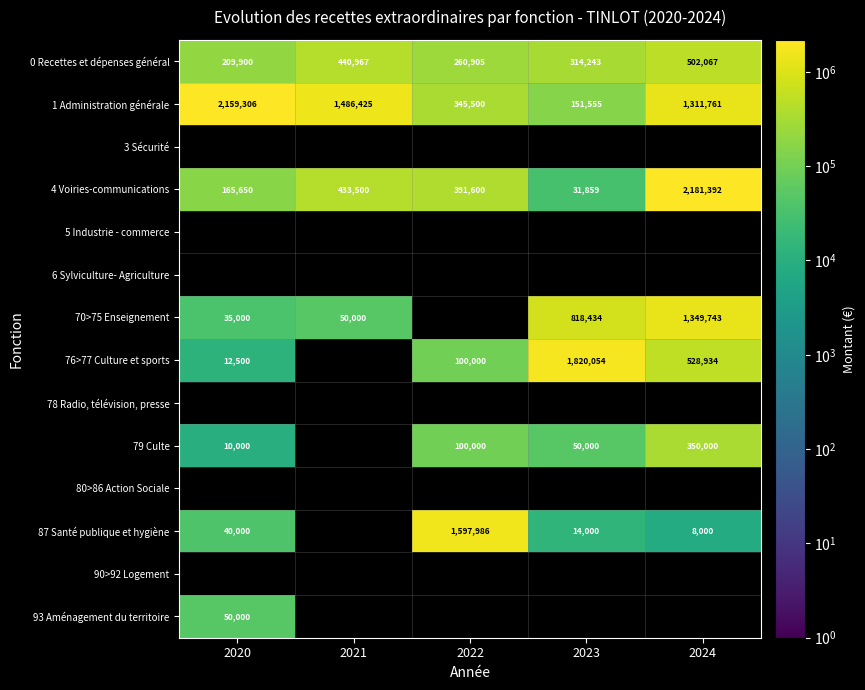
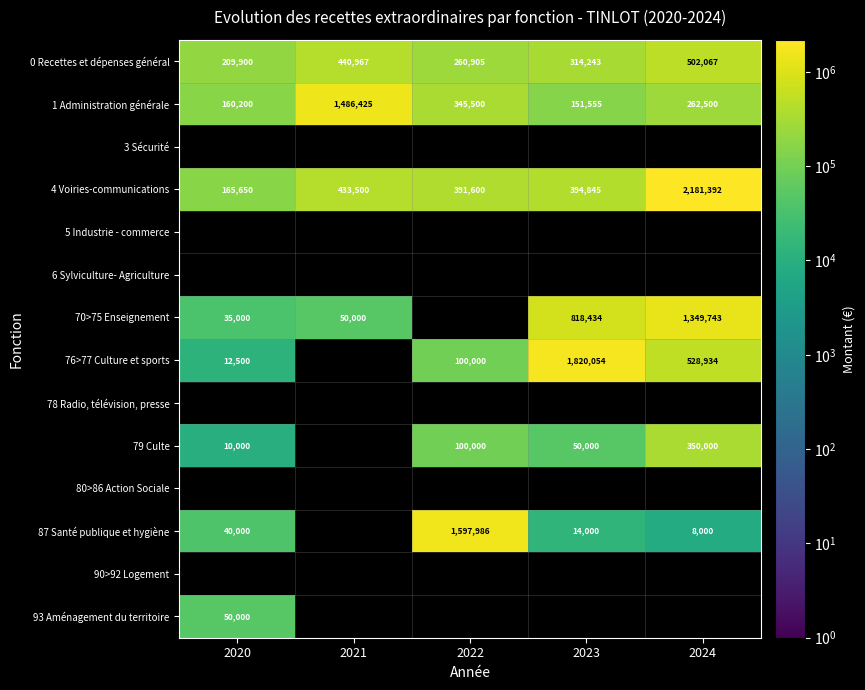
  {
    "0 Recettes et dépenses général": {
      "2020": "209,900",
      "2021": "440,967",
      "2022": "260,905",
      "2023": "314,243",
      "2024": "502,067"
    },
    "1 Administration générale": {
-     "2020": "2,159,306",
+     "2020": "160,200",
      "2021": "1,486,425",
      "2022": "345,500",
      "2023": "151,555",
-     "2024": "1,311,761"
+     "2024": "262,500"
    },
    "4 Voiries-communications": {
      "2020": "165,650",
      "2021": "433,500",
      "2022": "391,600",
-     "2023": "31,859",
+     "2023": "394,845",
      "2024": "2,181,392"
    },
    "70>75 Enseignement": {
      "2020": "35,000",
      "2021": "50,000",
      "2023": "818,434",
      "2024": "1,349,743"
    },
    "76>77 Culture et sports": {
      "2020": "12,500",
      "2022": "100,000",
      "2023": "1,820,054",
      "2024": "528,934"
    },
    "79 Culte": {
      "2020": "10,000",
      "2022": "100,000",
      "2023": "50,000",
      "2024": "350,000"
    },
    "87 Santé publique et hygiène": {
      "2020": "40,000",
      "2022": "1,597,986",
      "2023": "14,000",
      "2024": "8,000"
    },
    "93 Aménagement du territoire": {
      "2020": "50,000"
    }
  }
